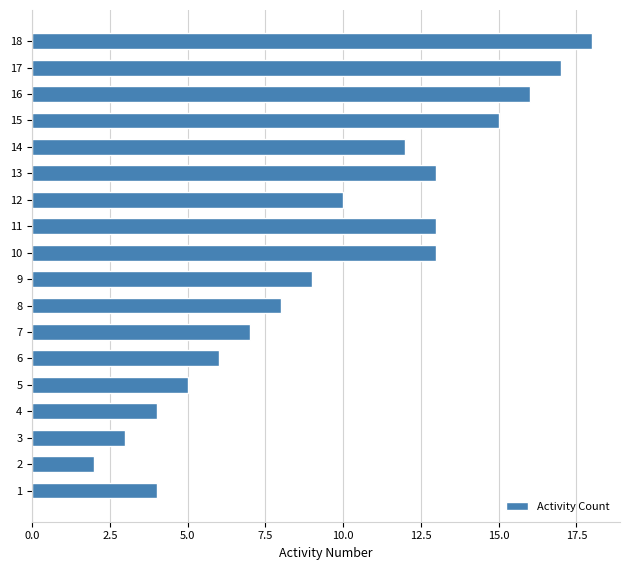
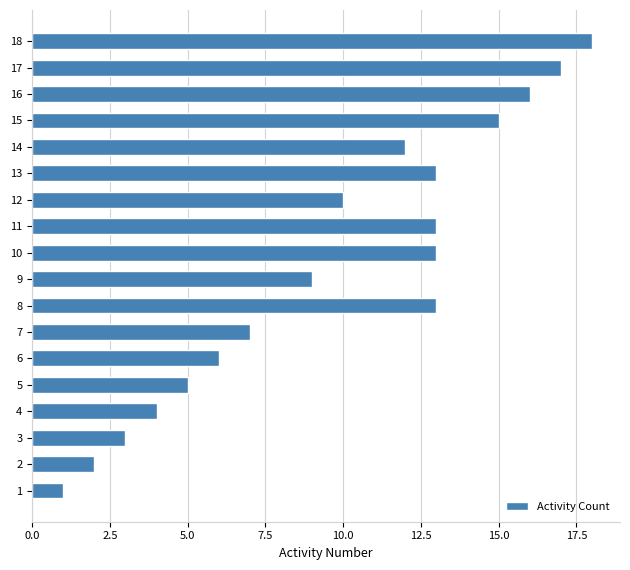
  {
    "18": 18,
    "17": 17,
    "16": 16,
    "15": 15,
    "14": 12,
    "13": 13,
    "12": 10,
    "11": 13,
    "10": 13,
    "9": 9,
-   "8": 8,
+   "8": 13,
    "7": 7,
    "6": 6,
    "5": 5,
    "4": 4,
    "3": 3,
    "2": 2,
-   "1": 4
+   "1": 1
  }
